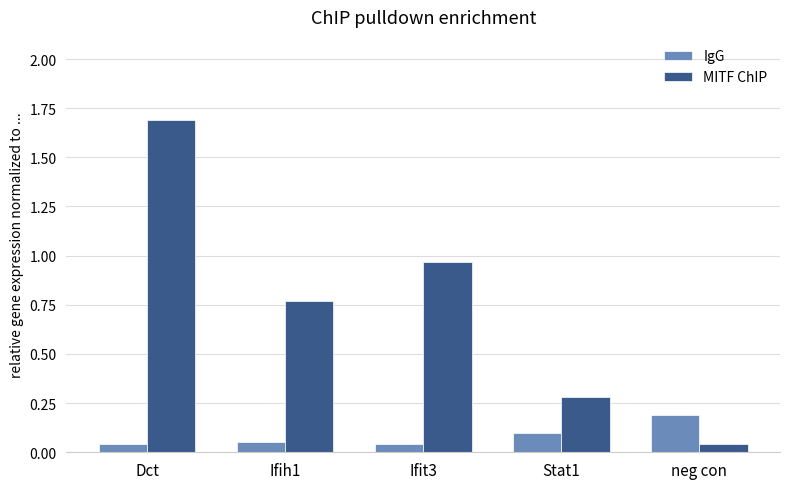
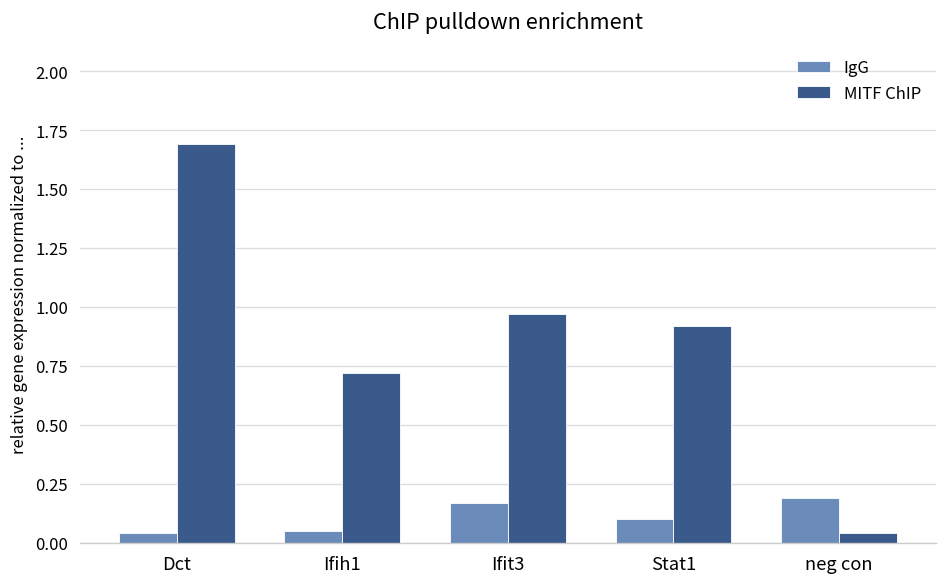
  {
    "IgG": {
      "Dct": 0.04,
      "Ifih1": 0.05,
-     "Ifit3": 0.04,
+     "Ifit3": 0.17,
      "Stat1": 0.10,
      "neg con": 0.19
    },
    "MITF ChIP": {
      "Dct": 1.69,
-     "Ifih1": 0.77,
+     "Ifih1": 0.72,
      "Ifit3": 0.97,
-     "Stat1": 0.28,
+     "Stat1": 0.92,
      "neg con": 0.04
    }
  }
